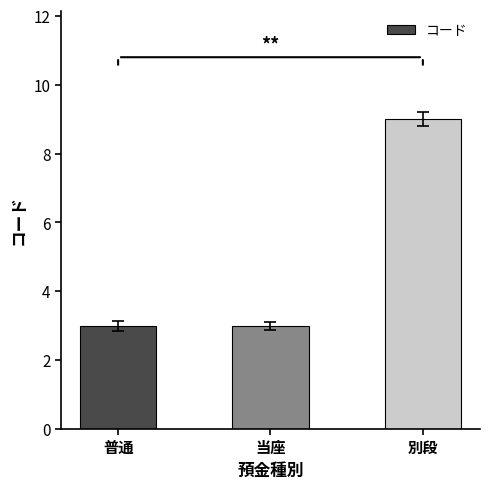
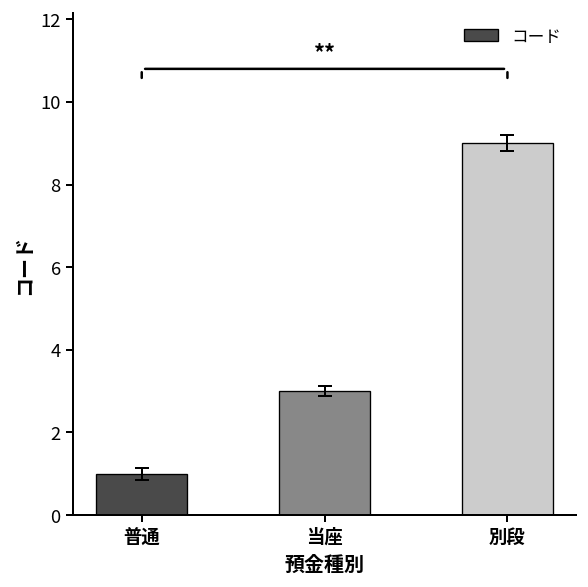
  {
    "コード": {
-     "普通": 3,
+     "普通": 1,
      "当座": 3,
      "別段": 9
    }
  }
